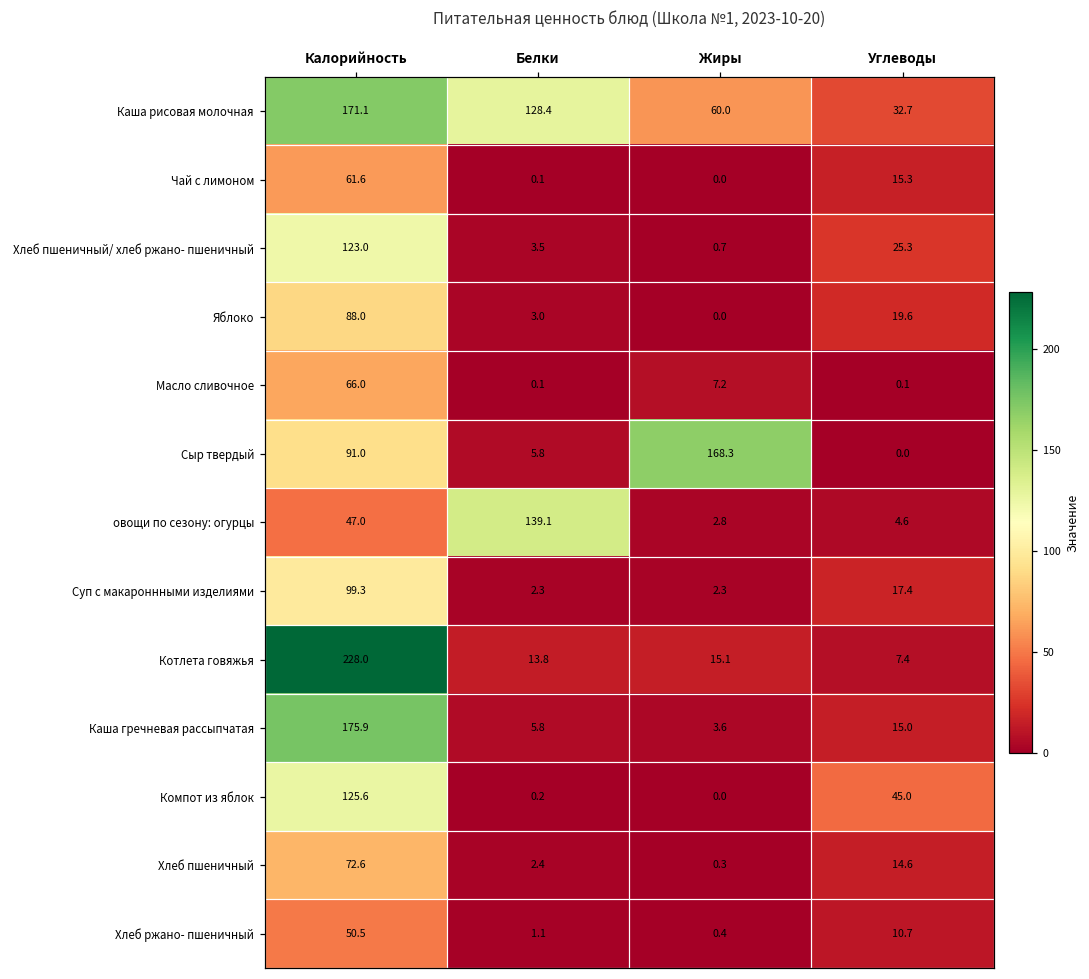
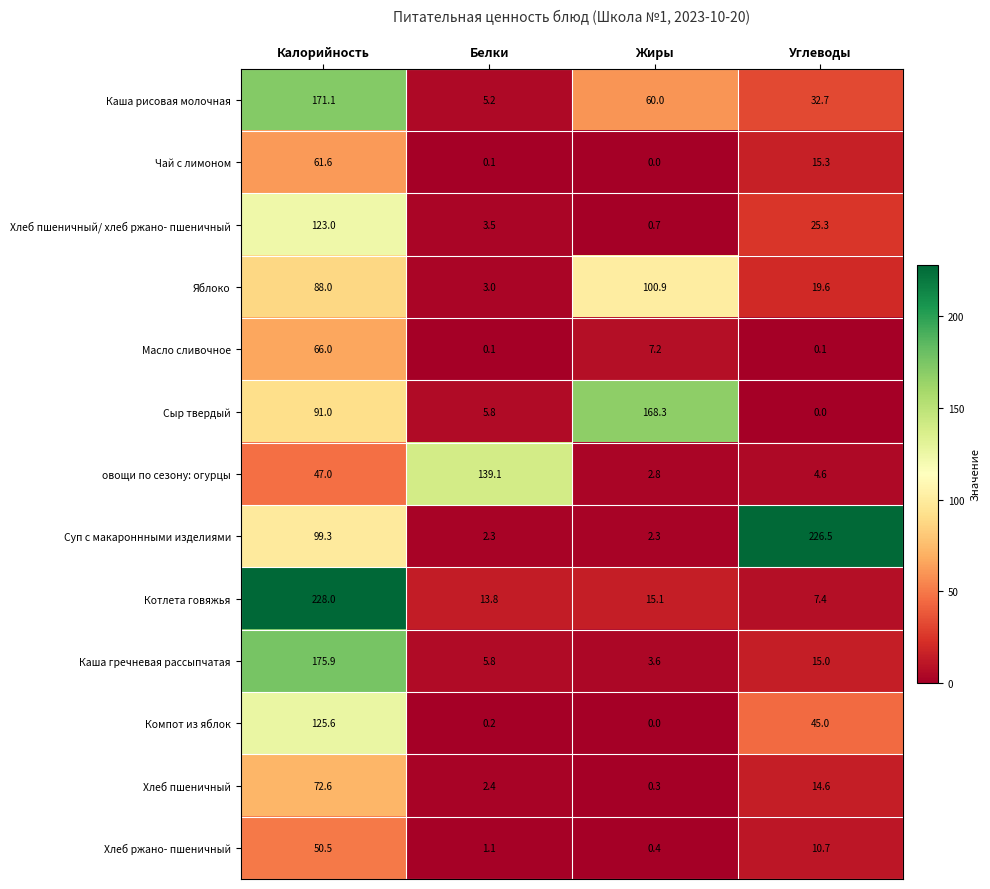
  {
    "Каша рисовая молочная": {
      "Калорийность": 171.1,
-     "Белки": 128.4,
+     "Белки": 5.2,
      "Жиры": 60.0,
      "Углеводы": 32.7
    },
    "Чай с лимоном": {
      "Калорийность": 61.6,
      "Белки": 0.1,
      "Жиры": 0.0,
      "Углеводы": 15.3
    },
    "Хлеб пшеничный/ хлеб ржано- пшеничный": {
      "Калорийность": 123.0,
      "Белки": 3.5,
      "Жиры": 0.7,
      "Углеводы": 25.3
    },
    "Яблоко": {
      "Калорийность": 88.0,
      "Белки": 3.0,
-     "Жиры": 0.0,
+     "Жиры": 100.9,
      "Углеводы": 19.6
    },
    "Масло сливочное": {
      "Калорийность": 66.0,
      "Белки": 0.1,
      "Жиры": 7.2,
      "Углеводы": 0.1
    },
    "Сыр твердый": {
      "Калорийность": 91.0,
      "Белки": 5.8,
      "Жиры": 168.3,
      "Углеводы": 0.0
    },
    "овощи по сезону: огурцы": {
      "Калорийность": 47.0,
      "Белки": 139.1,
      "Жиры": 2.8,
      "Углеводы": 4.6
    },
    "Суп с макароннными изделиями": {
      "Калорийность": 99.3,
      "Белки": 2.3,
      "Жиры": 2.3,
-     "Углеводы": 17.4
+     "Углеводы": 226.5
    },
    "Котлета говяжья": {
      "Калорийность": 228.0,
      "Белки": 13.8,
      "Жиры": 15.1,
      "Углеводы": 7.4
    },
    "Каша гречневая рассыпчатая": {
      "Калорийность": 175.9,
      "Белки": 5.8,
      "Жиры": 3.6,
      "Углеводы": 15.0
    },
    "Компот из яблок": {
      "Калорийность": 125.6,
      "Белки": 0.2,
      "Жиры": 0.0,
      "Углеводы": 45.0
    },
    "Хлеб пшеничный": {
      "Калорийность": 72.6,
      "Белки": 2.4,
      "Жиры": 0.3,
      "Углеводы": 14.6
    },
    "Хлеб ржано- пшеничный": {
      "Калорийность": 50.5,
      "Белки": 1.1,
      "Жиры": 0.4,
      "Углеводы": 10.7
    }
  }
